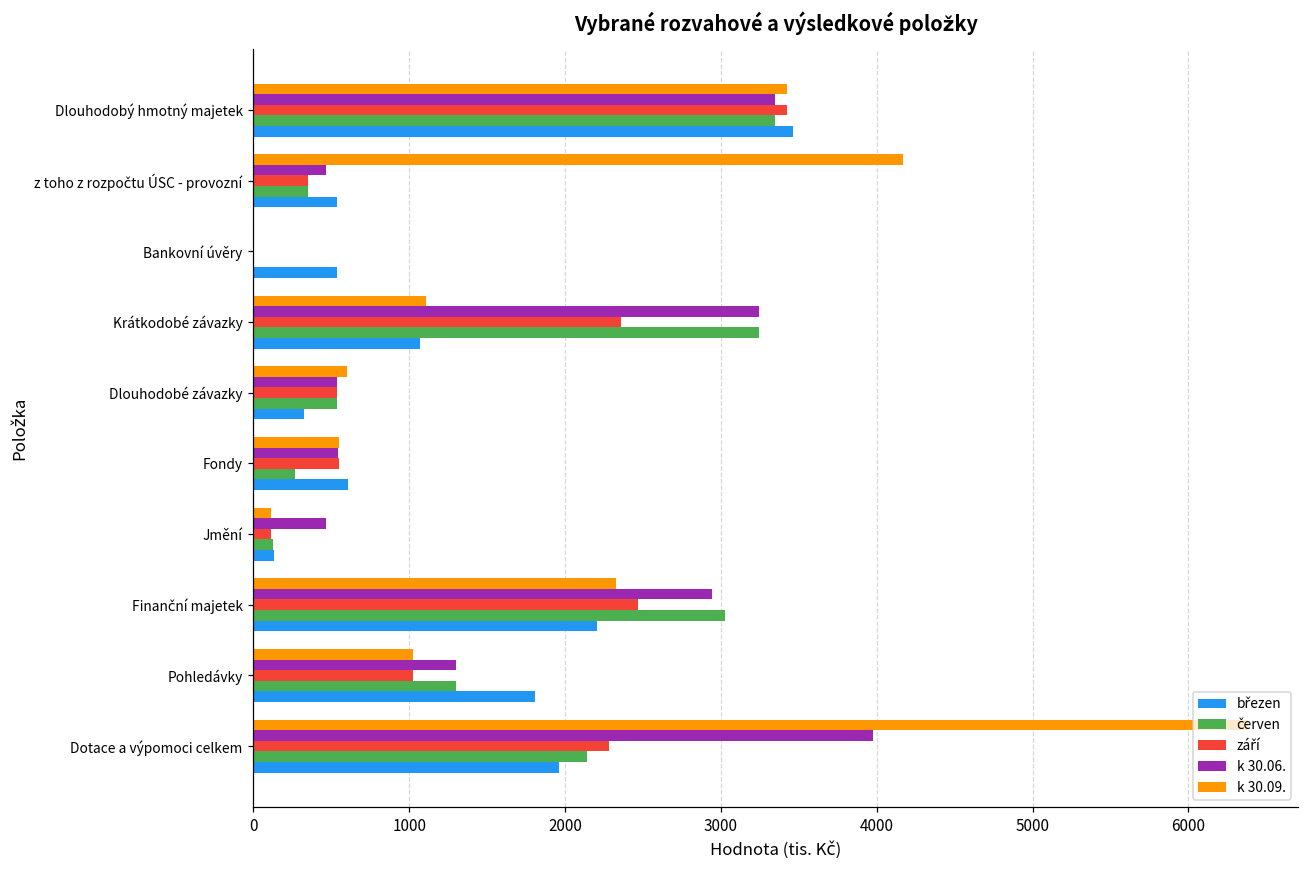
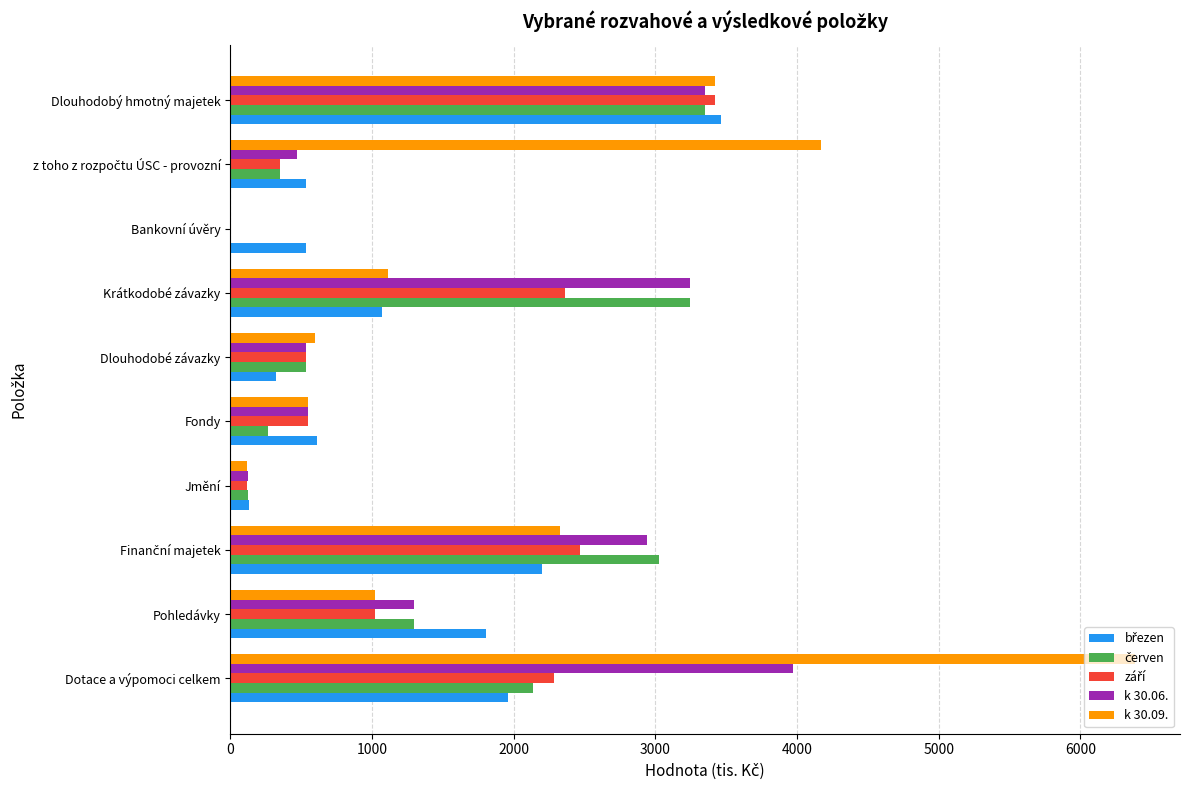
  {
    "březen": {
      "Dlouhodobý hmotný majetek": 3460,
      "z toho z rozpočtu ÚSC - provozní": 530,
      "Bankovní úvěry": 530,
      "Krátkodobé závazky": 1070,
      "Dlouhodobé závazky": 330,
      "Fondy": 610,
      "Jmění": 130,
      "Finanční majetek": 2200,
      "Pohledávky": 1810,
      "Dotace a výpomoci celkem": 1960
    },
    "červen": {
      "Dlouhodobý hmotný majetek": 3350,
      "z toho z rozpočtu ÚSC - provozní": 350,
      "Bankovní úvěry": 0,
      "Krátkodobé závazky": 3240,
      "Dlouhodobé závazky": 530,
      "Fondy": 270,
      "Jmění": 120,
      "Finanční majetek": 3030,
      "Pohledávky": 1300,
      "Dotace a výpomoci celkem": 2140
    },
    "září": {
      "Dlouhodobý hmotný majetek": 3420,
      "z toho z rozpočtu ÚSC - provozní": 350,
      "Bankovní úvěry": 0,
      "Krátkodobé závazky": 2360,
      "Dlouhodobé závazky": 530,
      "Fondy": 550,
      "Jmění": 110,
      "Finanční majetek": 2470,
      "Pohledávky": 1020,
      "Dotace a výpomoci celkem": 2280
    },
    "k 30.06.": {
      "Dlouhodobý hmotný majetek": 3350,
      "z toho z rozpočtu ÚSC - provozní": 470,
      "Bankovní úvěry": 0,
      "Krátkodobé závazky": 3240,
      "Dlouhodobé závazky": 530,
      "Fondy": 550,
-     "Jmění": 460,
+     "Jmění": 120,
      "Finanční majetek": 2940,
      "Pohledávky": 1300,
      "Dotace a výpomoci celkem": 3970
    },
    "k 30.09.": {
      "Dlouhodobý hmotný majetek": 3420,
      "z toho z rozpočtu ÚSC - provozní": 4170,
      "Bankovní úvěry": 0,
      "Krátkodobé závazky": 1110,
      "Dlouhodobé závazky": 600,
      "Fondy": 550,
      "Jmění": 110,
      "Finanční majetek": 2330,
      "Pohledávky": 1020
    }
  }
